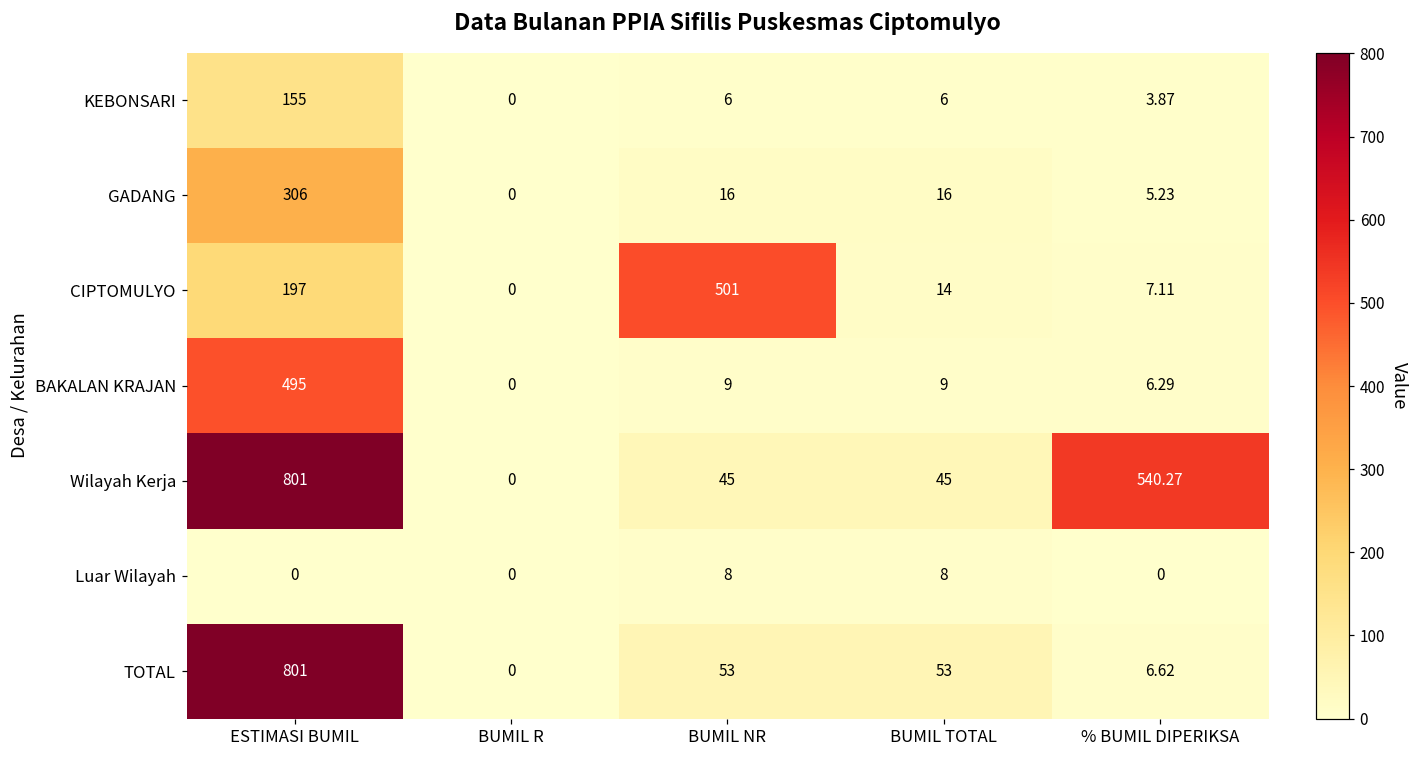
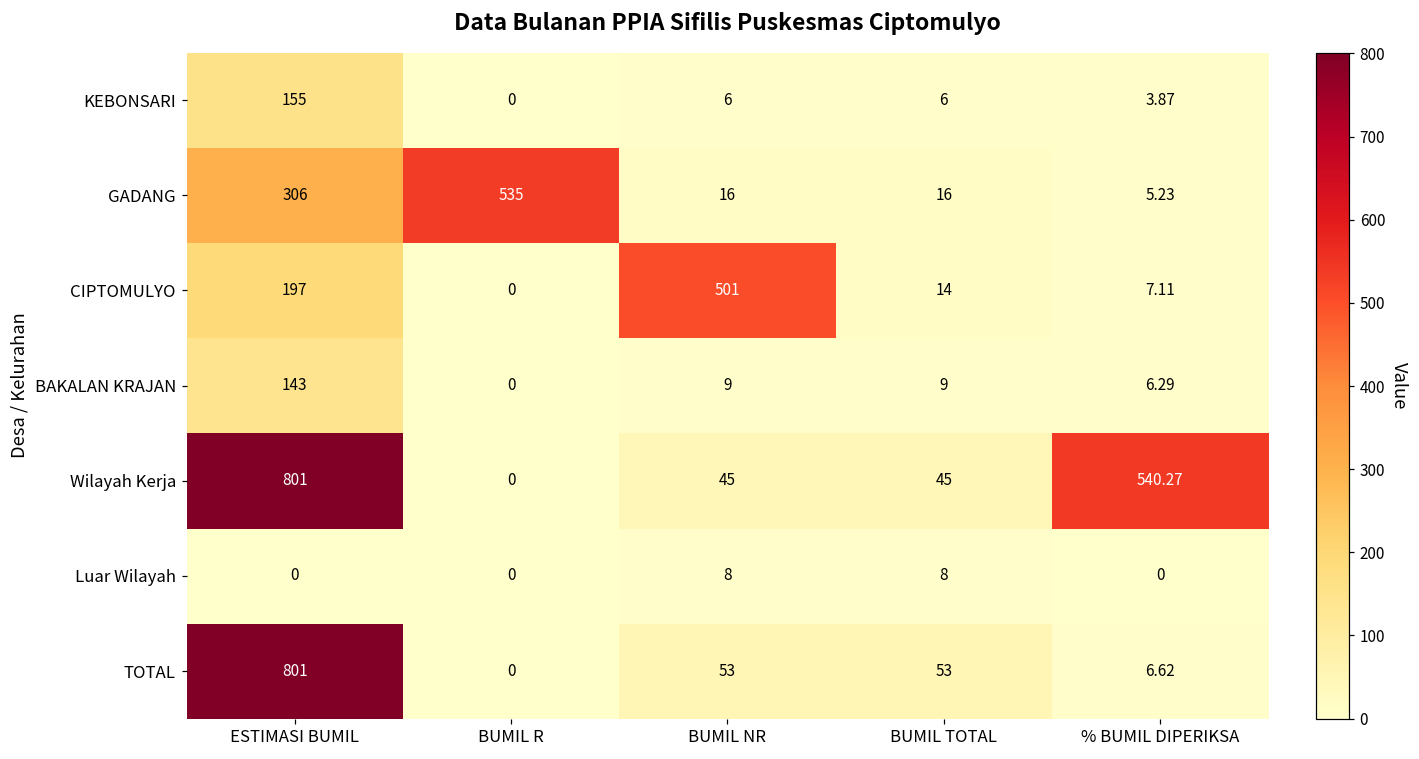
  {
    "KEBONSARI": {
      "ESTIMASI BUMIL": 155,
      "BUMIL R": 0,
      "BUMIL NR": 6,
      "BUMIL TOTAL": 6,
      "% BUMIL DIPERIKSA": 3.87
    },
    "GADANG": {
      "ESTIMASI BUMIL": 306,
-     "BUMIL R": 0,
+     "BUMIL R": 535,
      "BUMIL NR": 16,
      "BUMIL TOTAL": 16,
      "% BUMIL DIPERIKSA": 5.23
    },
    "CIPTOMULYO": {
      "ESTIMASI BUMIL": 197,
      "BUMIL R": 0,
      "BUMIL NR": 501,
      "BUMIL TOTAL": 14,
      "% BUMIL DIPERIKSA": 7.11
    },
    "BAKALAN KRAJAN": {
-     "ESTIMASI BUMIL": 495,
+     "ESTIMASI BUMIL": 143,
      "BUMIL R": 0,
      "BUMIL NR": 9,
      "BUMIL TOTAL": 9,
      "% BUMIL DIPERIKSA": 6.29
    },
    "Wilayah Kerja": {
      "ESTIMASI BUMIL": 801,
      "BUMIL R": 0,
      "BUMIL NR": 45,
      "BUMIL TOTAL": 45,
      "% BUMIL DIPERIKSA": 540.27
    },
    "Luar Wilayah": {
      "ESTIMASI BUMIL": 0,
      "BUMIL R": 0,
      "BUMIL NR": 8,
      "BUMIL TOTAL": 8,
      "% BUMIL DIPERIKSA": 0
    },
    "TOTAL": {
      "ESTIMASI BUMIL": 801,
      "BUMIL R": 0,
      "BUMIL NR": 53,
      "BUMIL TOTAL": 53,
      "% BUMIL DIPERIKSA": 6.62
    }
  }
